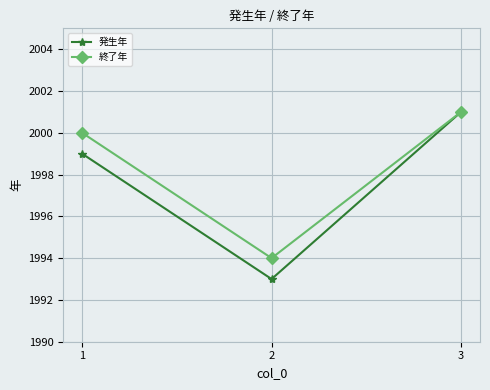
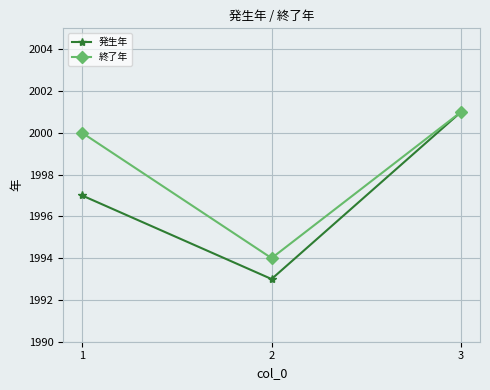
  {
    "発生年": {
-     "1": 1999,
+     "1": 1997,
      "2": 1993
    },
    "終了年": {
      "1": 2000,
      "2": 1994
    }
  }
